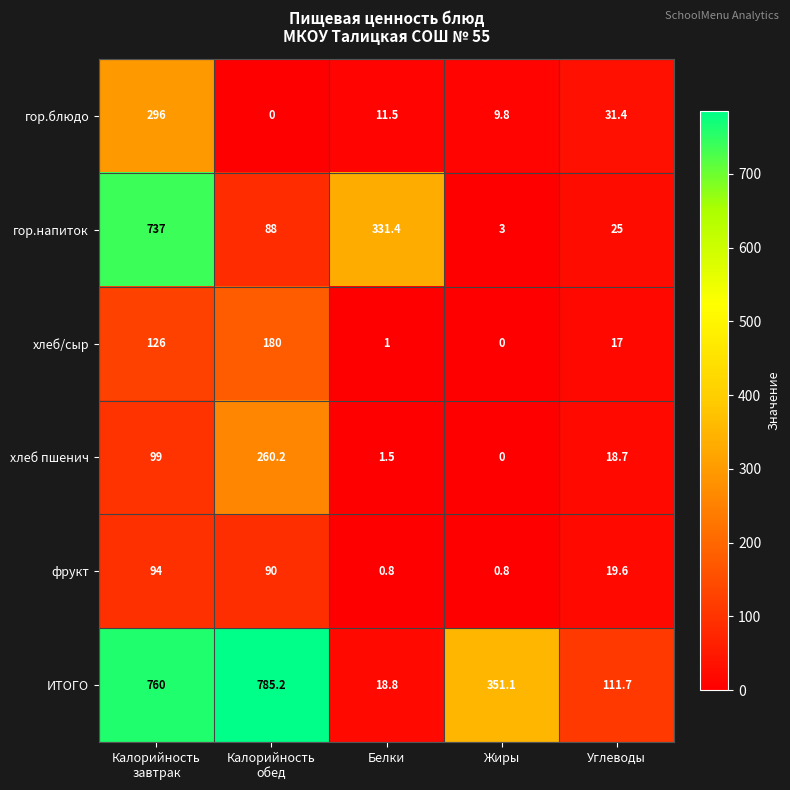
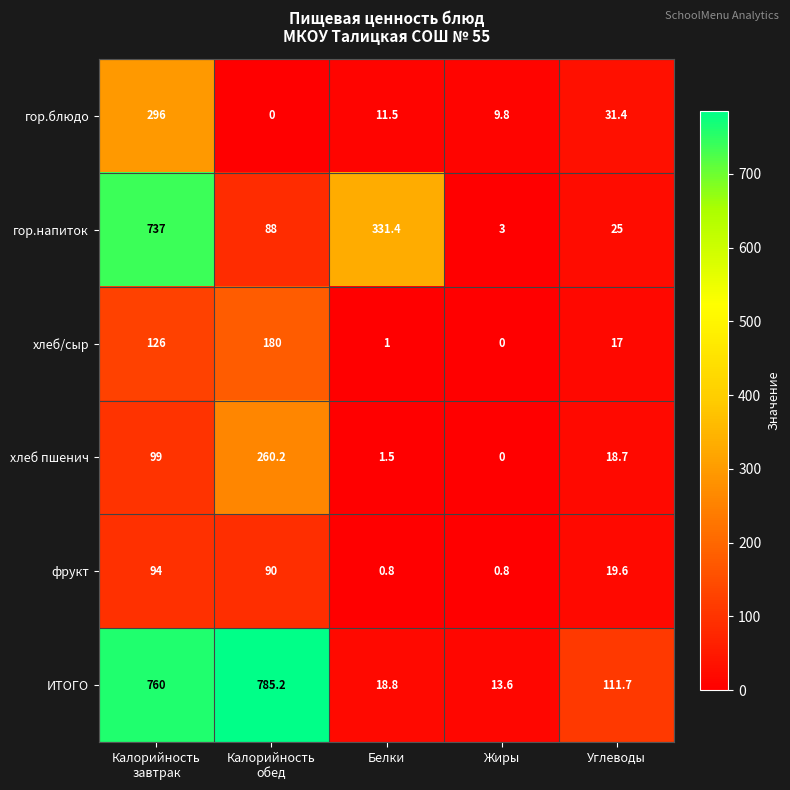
  {
    "гор.блюдо": {
      "Калорийность завтрак": 296,
      "Калорийность обед": 0,
      "Белки": 11.5,
      "Жиры": 9.8,
      "Углеводы": 31.4
    },
    "гор.напиток": {
      "Калорийность завтрак": 737,
      "Калорийность обед": 88,
      "Белки": 331.4,
      "Жиры": 3,
      "Углеводы": 25
    },
    "хлеб/сыр": {
      "Калорийность завтрак": 126,
      "Калорийность обед": 180,
      "Белки": 1,
      "Жиры": 0,
      "Углеводы": 17
    },
    "хлеб пшенич": {
      "Калорийность завтрак": 99,
      "Калорийность обед": 260.2,
      "Белки": 1.5,
      "Жиры": 0,
      "Углеводы": 18.7
    },
    "фрукт": {
      "Калорийность завтрак": 94,
      "Калорийность обед": 90,
      "Белки": 0.8,
      "Жиры": 0.8,
      "Углеводы": 19.6
    },
    "ИТОГО": {
      "Калорийность завтрак": 760,
      "Калорийность обед": 785.2,
      "Белки": 18.8,
-     "Жиры": 351.1,
+     "Жиры": 13.6,
      "Углеводы": 111.7
    }
  }
